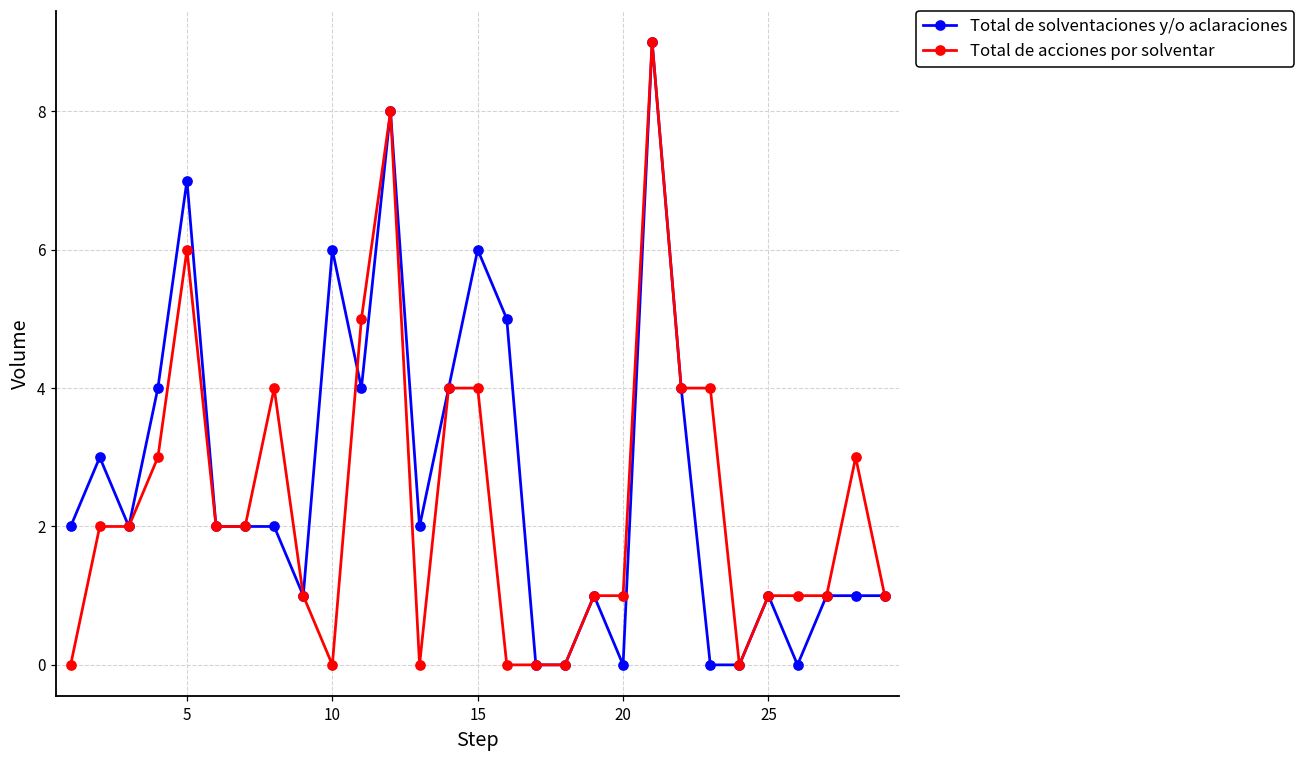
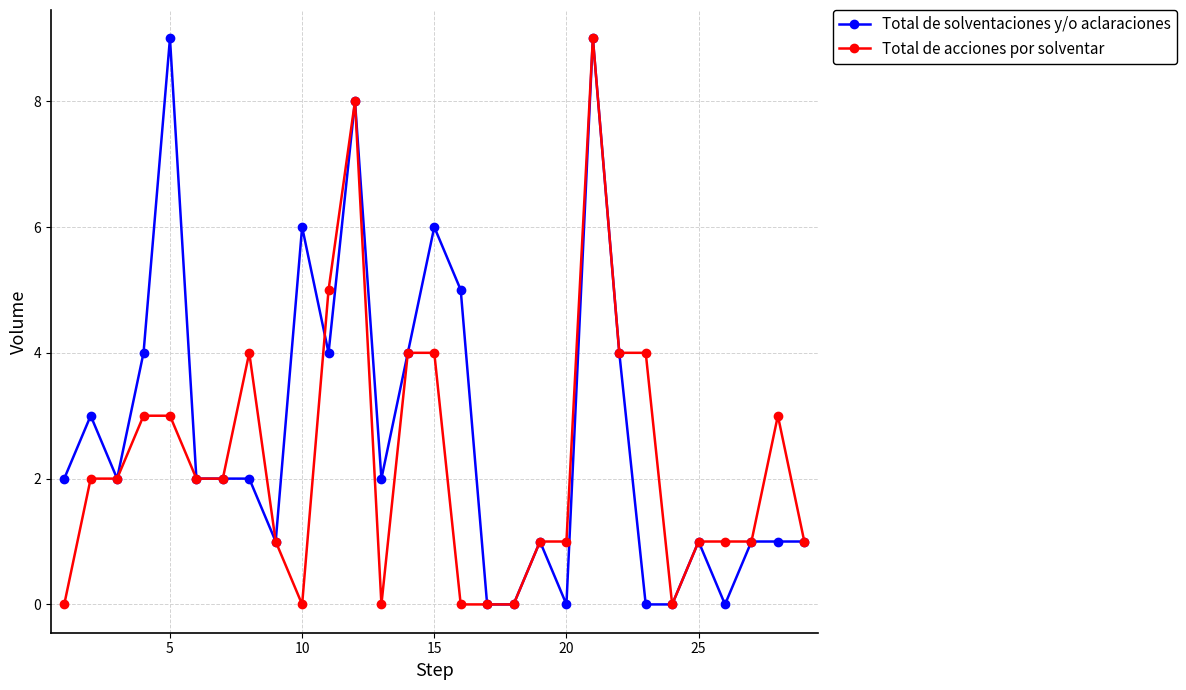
  {
    "Total de solventaciones y/o aclaraciones": {
-     "5": 7,
+     "5": 9,
      "10": 6,
      "15": 6,
      "20": 0
    },
    "Total de acciones por solventar": {
-     "5": 6,
+     "5": 3,
      "10": 0,
      "15": 4,
      "20": 1
    }
  }
